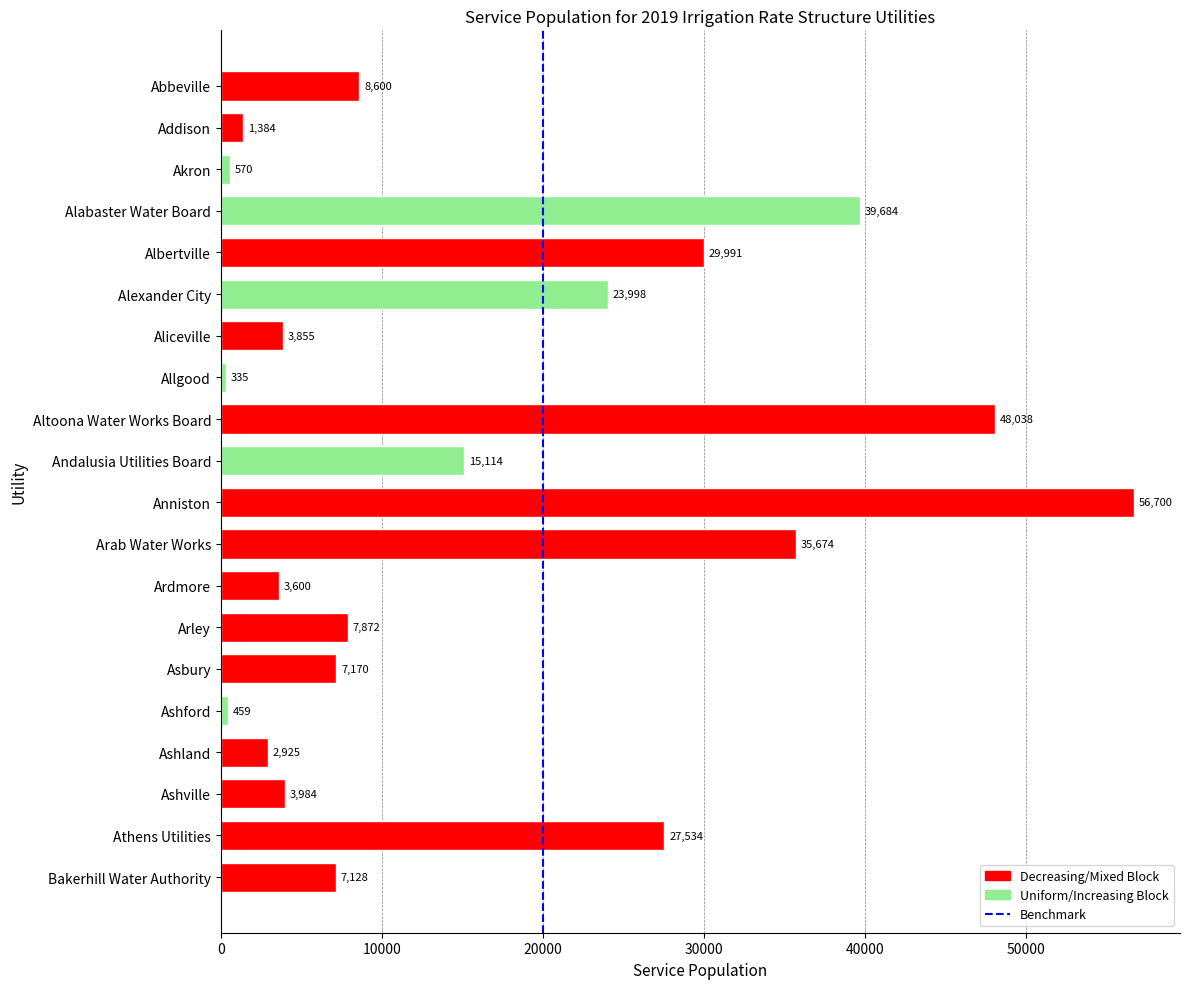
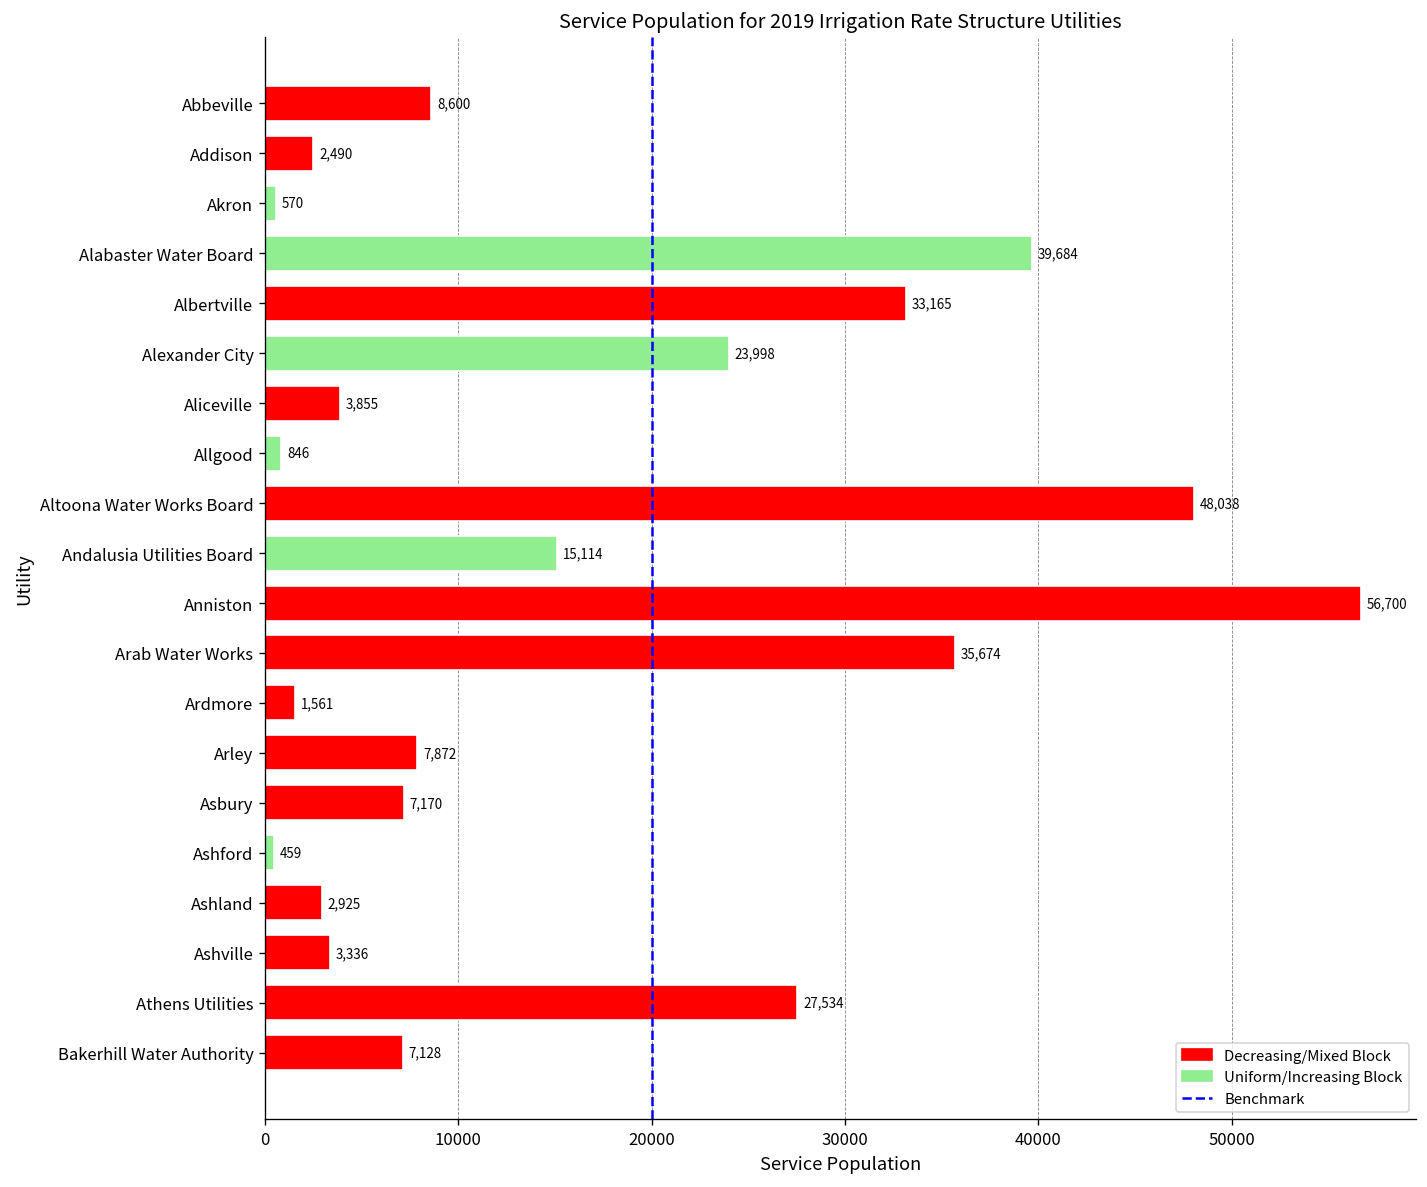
  {
    "Abbeville": "8,600",
-   "Addison": "1,384",
+   "Addison": "2,490",
    "Akron": "570",
    "Alabaster Water Board": "39,684",
-   "Albertville": "29,991",
+   "Albertville": "33,165",
    "Alexander City": "23,998",
    "Aliceville": "3,855",
-   "Allgood": "335",
+   "Allgood": "846",
    "Altoona Water Works Board": "48,038",
    "Andalusia Utilities Board": "15,114",
    "Anniston": "56,700",
    "Arab Water Works": "35,674",
-   "Ardmore": "3,600",
+   "Ardmore": "1,561",
    "Arley": "7,872",
    "Asbury": "7,170",
    "Ashford": "459",
    "Ashland": "2,925",
-   "Ashville": "3,984",
+   "Ashville": "3,336",
    "Athens Utilities": "27,534",
    "Bakerhill Water Authority": "7,128"
  }
